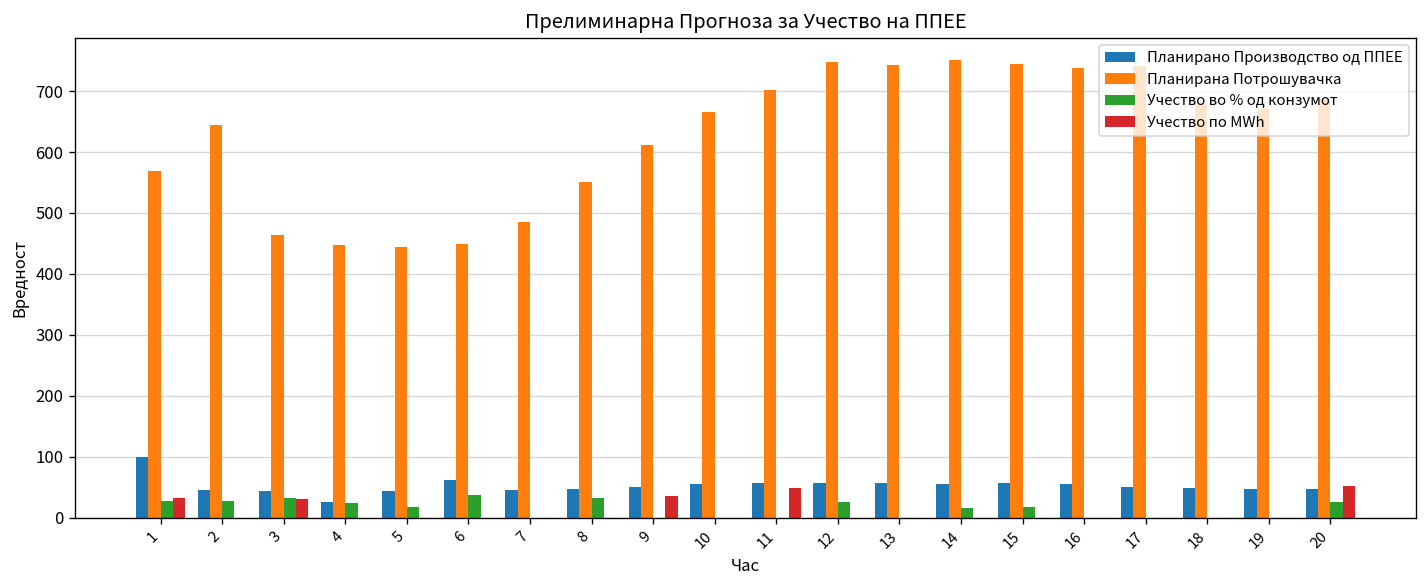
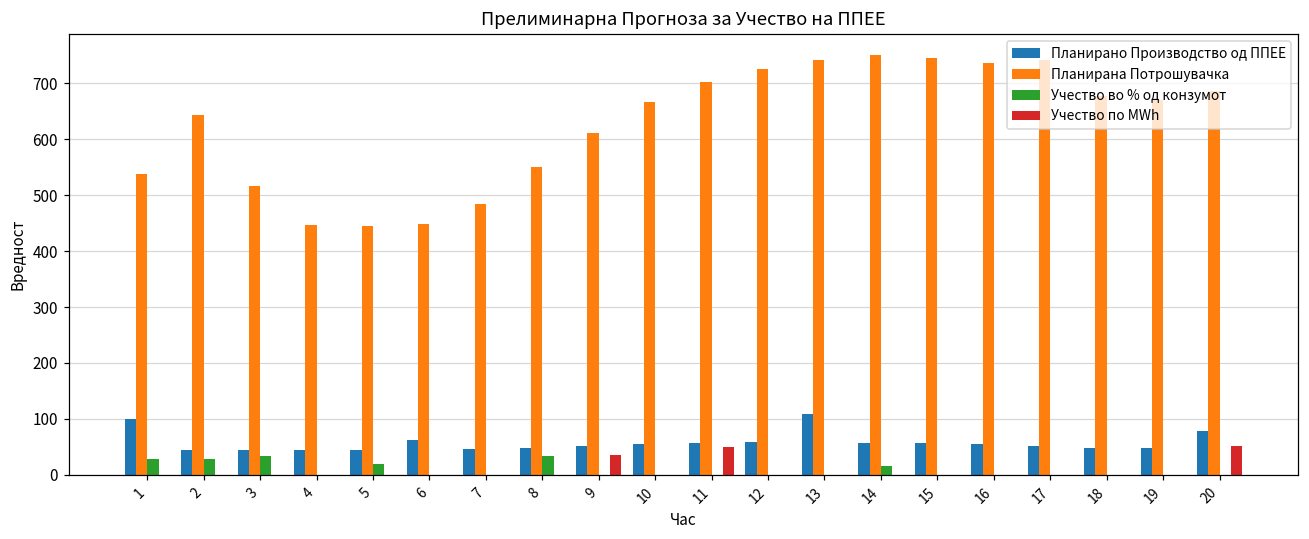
  {
    "Планирано Производство од ППЕЕ": {
      "1": 100,
      "2": 50,
      "3": 40,
-     "4": 30,
+     "4": 40,
      "5": 40,
      "6": 60,
      "7": 50,
      "8": 50,
      "9": 50,
      "10": 60,
      "11": 60,
      "12": 60,
-     "13": 60,
+     "13": 110,
      "14": 60,
      "15": 60,
      "16": 50,
      "17": 50,
      "18": 50,
      "19": 50,
-     "20": 50
+     "20": 80
    },
    "Планирана Потрошувачка": {
-     "1": 570,
+     "1": 540,
      "2": 640,
-     "3": 460,
+     "3": 520,
      "4": 450,
      "5": 440,
      "6": 450,
      "7": 480,
      "8": 550,
      "9": 610,
      "10": 670,
      "11": 700,
-     "12": 750,
+     "12": 730,
      "13": 740,
      "14": 750,
      "15": 750,
      "16": 740
    },
    "Учество во % од конзумот": {
      "1": 30,
      "2": 30,
      "3": 30,
-     "4": 20,
+     "4": 0,
      "5": 20,
-     "6": 40,
+     "6": 0,
      "8": 30,
-     "12": 30,
+     "12": 0,
      "14": 20,
-     "15": 20,
-     "20": 30
+     "15": 0,
+     "20": 0
    },
    "Учество по MWh": {
-     "1": 30,
-     "3": 30,
+     "1": 0,
+     "3": 0,
      "9": 40,
      "11": 50,
      "20": 50
    }
  }
